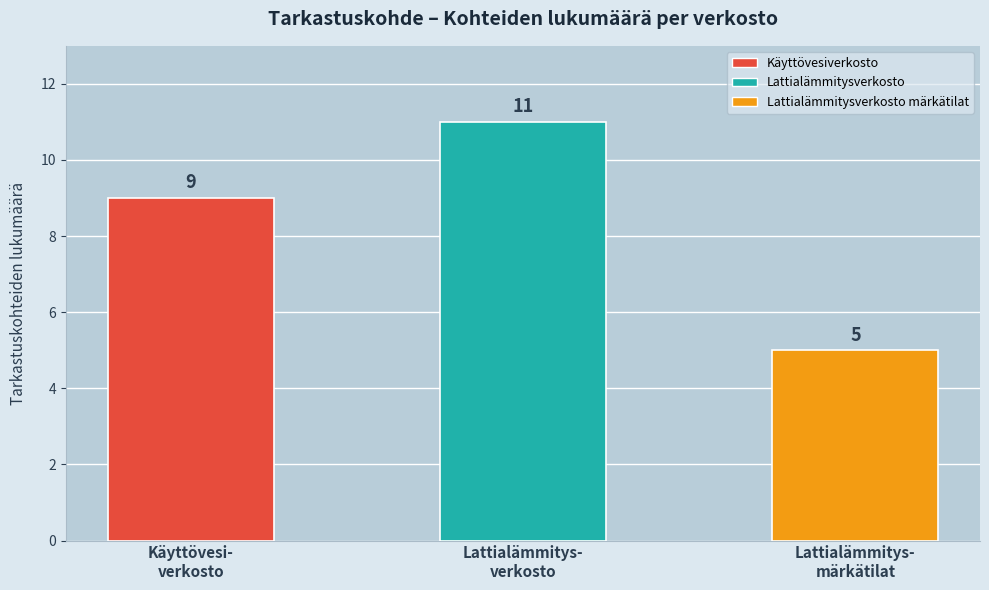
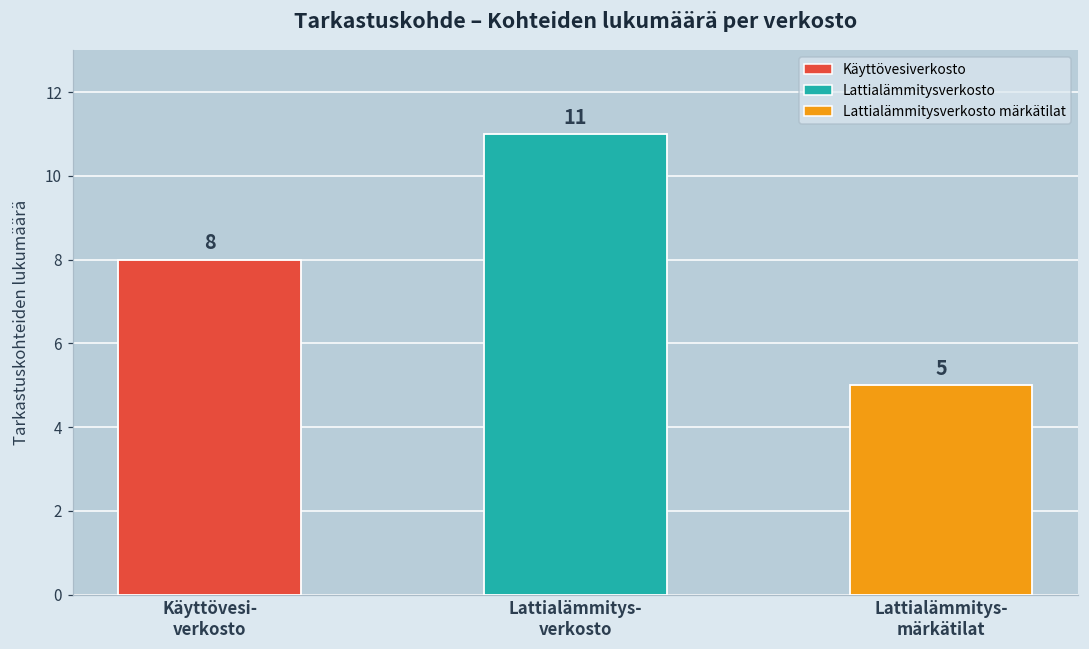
  {
-   "Käyttövesi- verkosto": 9,
+   "Käyttövesi- verkosto": 8,
    "Lattialämmitys- verkosto": 11,
    "Lattialämmitys- märkätilat": 5
  }
